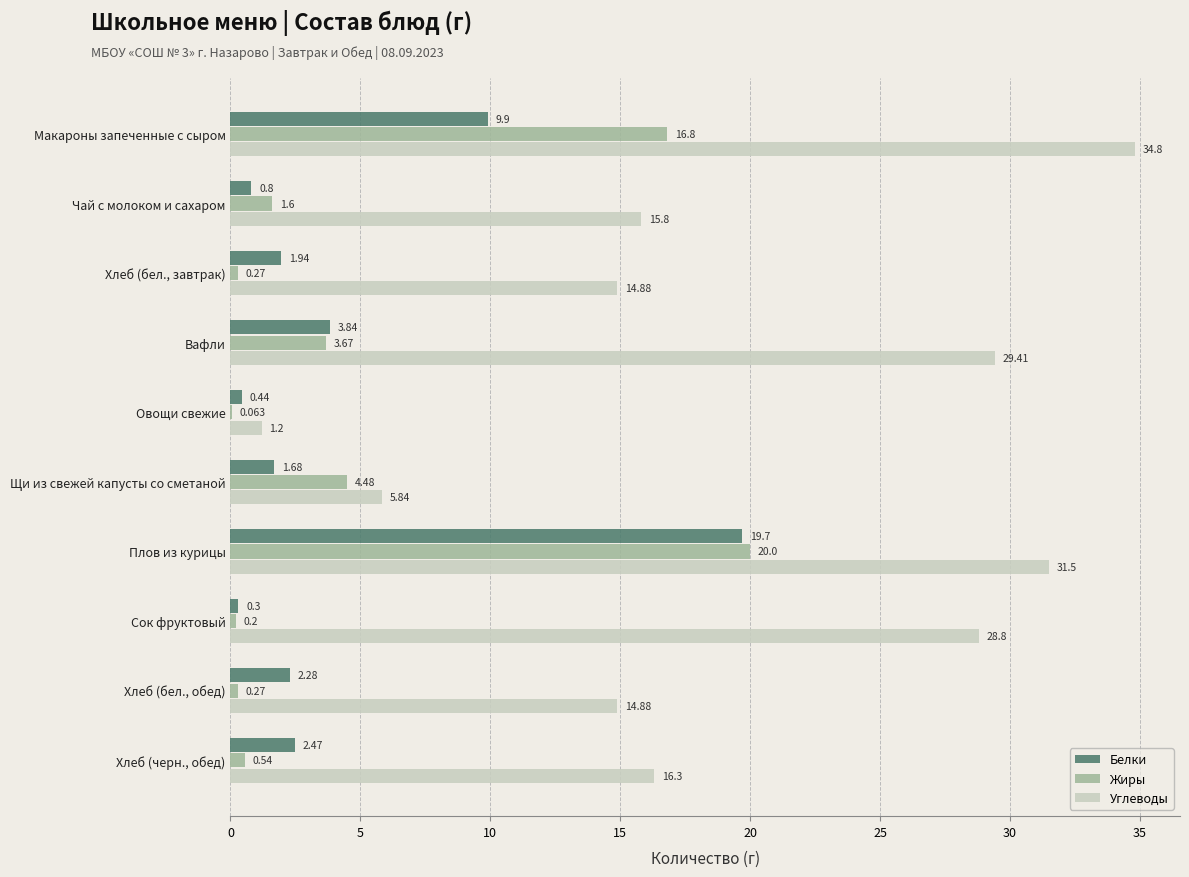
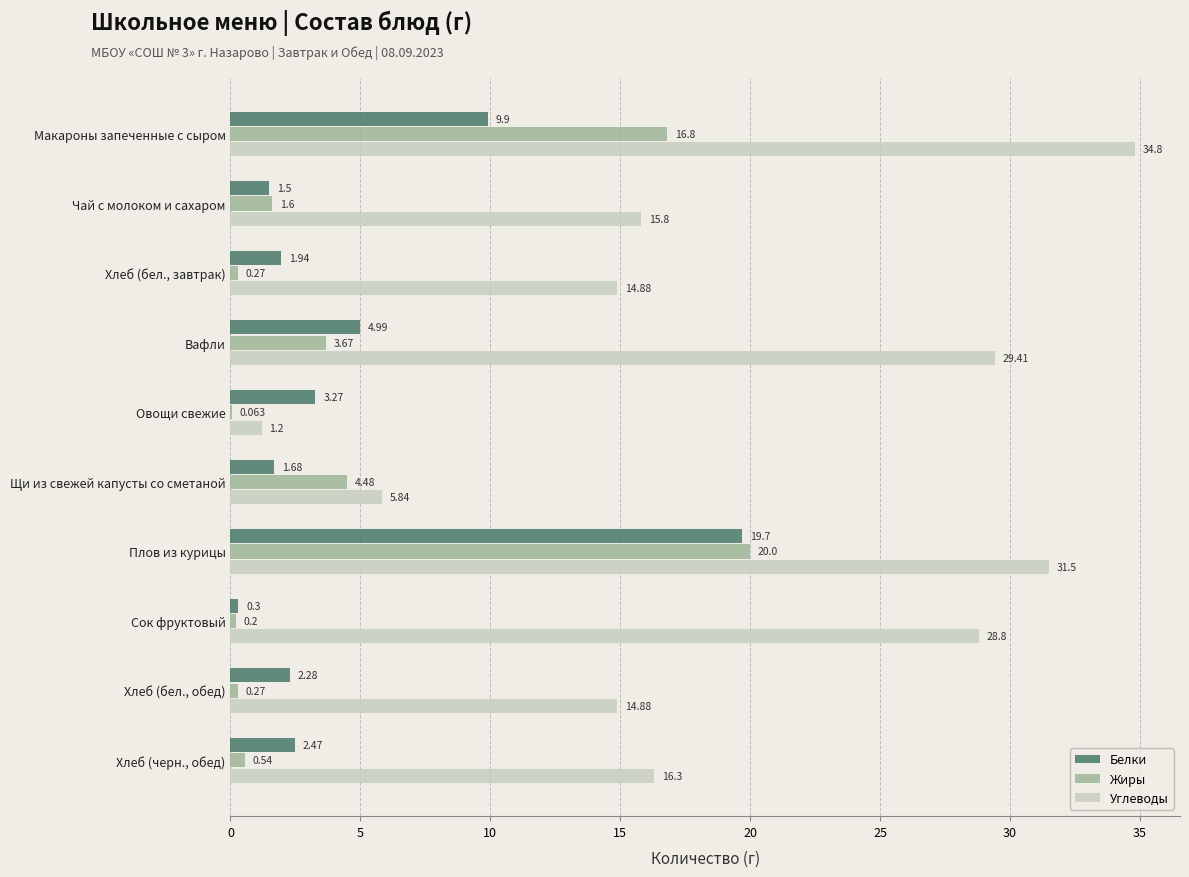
  {
    "Белки": {
      "Макароны запеченные с сыром": 9.9,
-     "Чай с молоком и сахаром": 0.8,
+     "Чай с молоком и сахаром": 1.5,
      "Хлеб (бел., завтрак)": 1.94,
-     "Вафли": 3.84,
-     "Овощи свежие": 0.44,
+     "Вафли": 4.99,
+     "Овощи свежие": 3.27,
      "Щи из свежей капусты со сметаной": 1.68,
      "Плов из курицы": 19.7,
      "Сок фруктовый": 0.3,
      "Хлеб (бел., обед)": 2.28,
      "Хлеб (черн., обед)": 2.47
    }
  }
